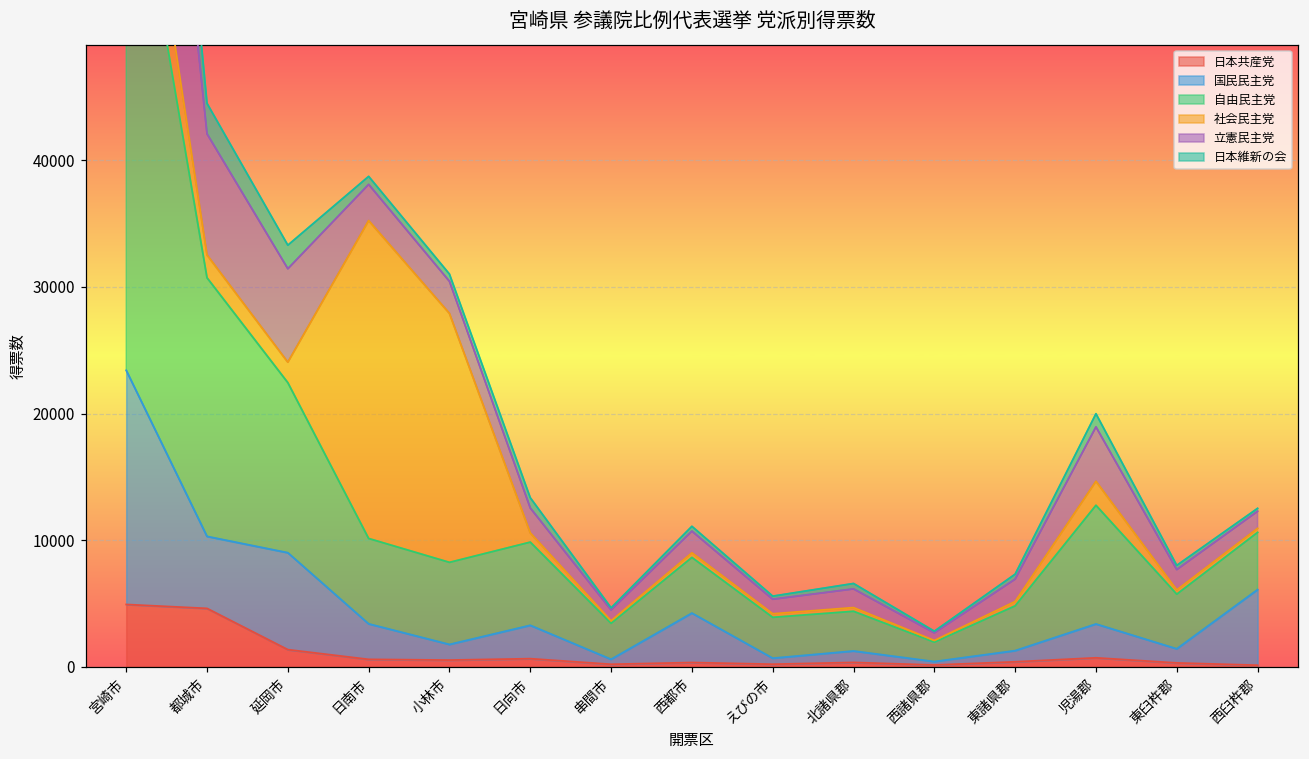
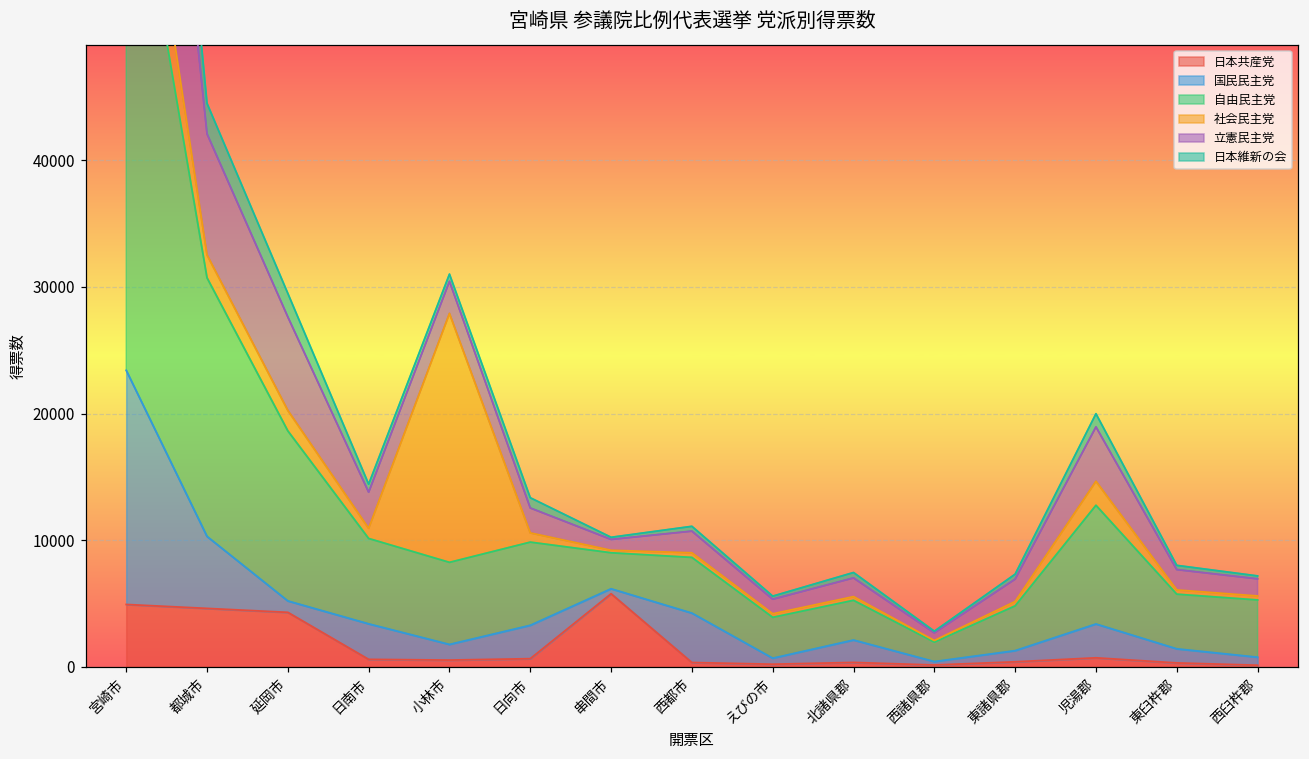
  {
    "日本共産党": {
      "宮崎市": 4900,
      "都城市": 4600,
-     "延岡市": 1400,
+     "延岡市": 4300,
      "日南市": 600,
      "小林市": 500,
      "日向市": 600,
-     "串間市": 200,
+     "串間市": 5800,
      "西都市": 300,
      "えびの市": 200,
      "北諸県郡": 300,
      "西諸県郡": 100,
      "東諸県郡": 400,
      "児湯郡": 700,
      "東臼杵郡": 300,
      "西臼杵郡": 100
    },
    "国民民主党": {
      "宮崎市": 18500,
      "都城市": 5700,
-     "延岡市": 7700,
+     "延岡市": 900,
      "日南市": 2800,
      "小林市": 1200,
      "日向市": 2600,
      "串間市": 400,
      "西都市": 3900,
      "えびの市": 500,
-     "北諸県郡": 900,
+     "北諸県郡": 1800,
      "西諸県郡": 300,
      "東諸県郡": 900,
      "児湯郡": 2700,
      "東臼杵郡": 1100,
-     "西臼杵郡": 6000
+     "西臼杵郡": 600
    },
    "社会民主党": {
      "都城市": 1800,
      "延岡市": 1600,
-     "日南市": 25100,
+     "日南市": 800,
      "小林市": 19700,
      "日向市": 700,
      "西都市": 400,
      "えびの市": 300,
      "北諸県郡": 300,
      "東諸県郡": 300,
      "児湯郡": 1900,
      "東臼杵郡": 300,
      "西臼杵郡": 300
    },
    "立憲民主党": {
      "都城市": 9600,
      "延岡市": 7400,
      "日南市": 2900,
      "小林市": 2500,
      "日向市": 2000,
      "西都市": 1700,
      "えびの市": 1100,
      "北諸県郡": 1500,
      "東諸県郡": 1800,
      "児湯郡": 4300,
      "東臼杵郡": 1600,
      "西臼杵郡": 1400
    }
  }
